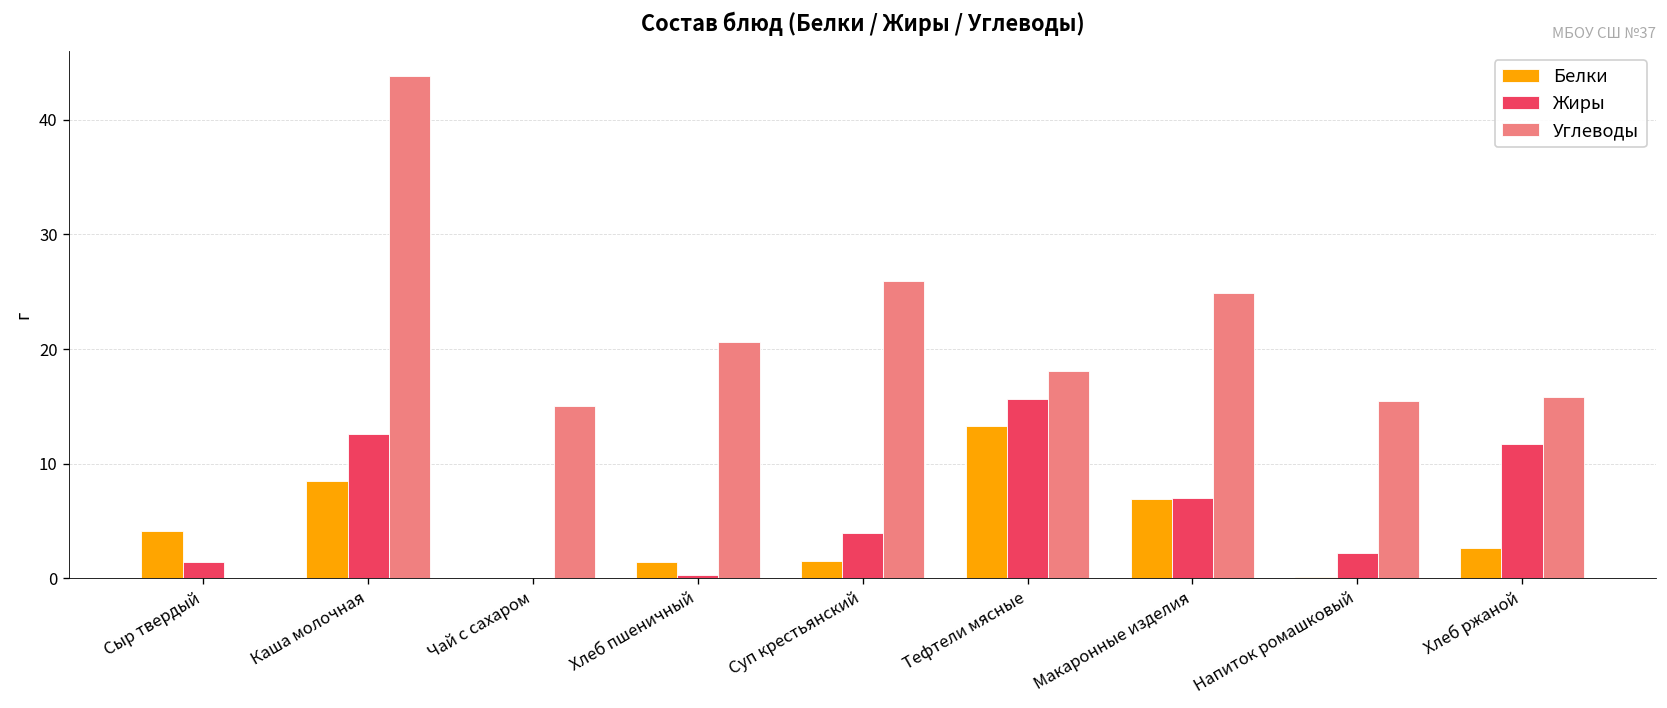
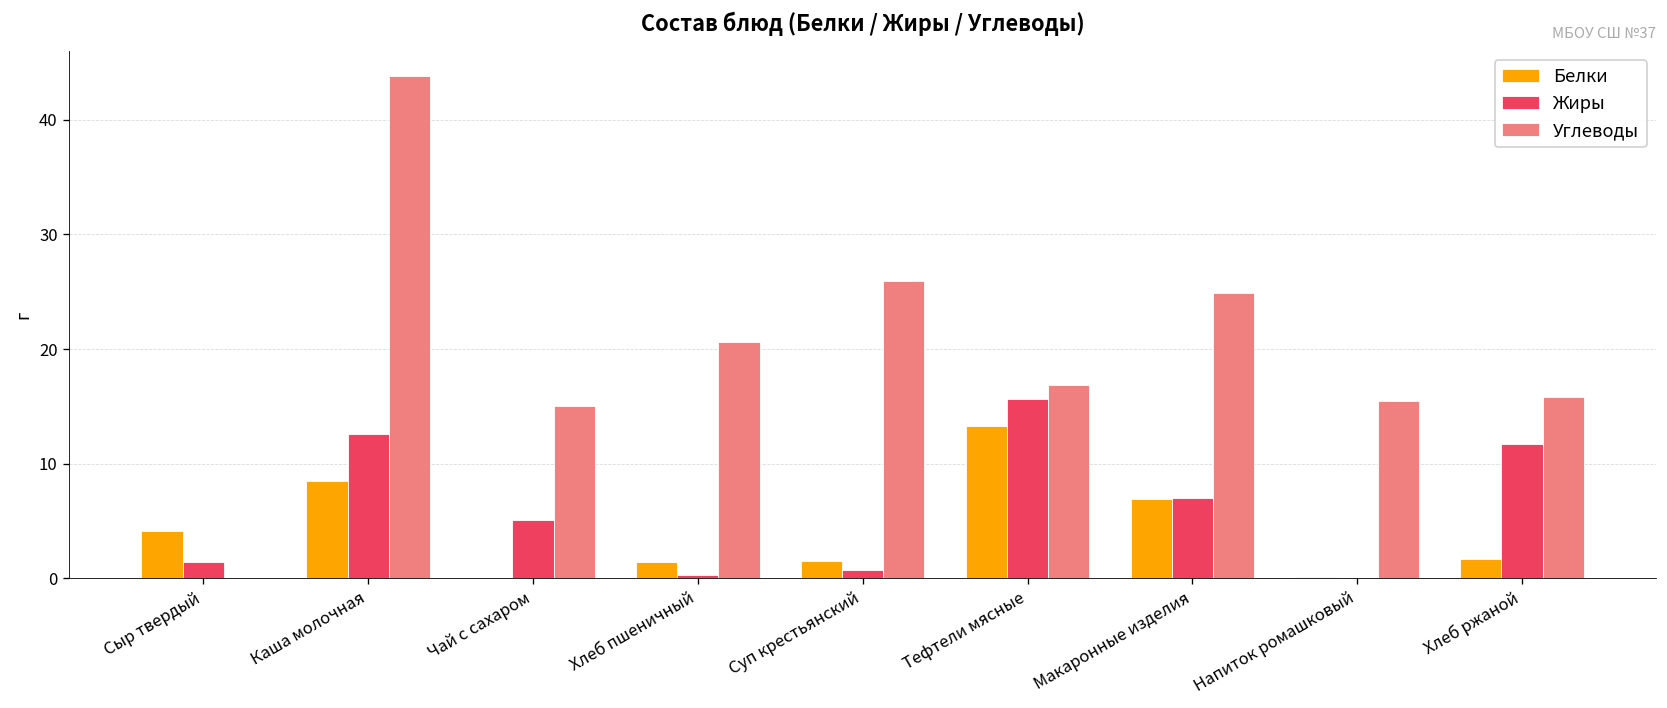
  {
    "Белки": {
      "Сыр твердый": 4,
      "Каша молочная": 9,
      "Хлеб пшеничный": 1,
      "Суп крестьянский": 2,
      "Тефтели мясные": 13,
      "Макаронные изделия": 7,
-     "Хлеб ржаной": 3
+     "Хлеб ржаной": 2
    },
    "Жиры": {
      "Сыр твердый": 1,
      "Каша молочная": 13,
-     "Чай с сахаром": 0,
+     "Чай с сахаром": 5,
      "Хлеб пшеничный": 0,
-     "Суп крестьянский": 4,
+     "Суп крестьянский": 1,
      "Тефтели мясные": 16,
      "Макаронные изделия": 7,
-     "Напиток ромашковый": 2,
+     "Напиток ромашковый": 0,
      "Хлеб ржаной": 12
    },
    "Углеводы": {
      "Сыр твердый": 0,
      "Каша молочная": 44,
      "Чай с сахаром": 15,
      "Хлеб пшеничный": 21,
      "Суп крестьянский": 26,
-     "Тефтели мясные": 18,
+     "Тефтели мясные": 17,
      "Макаронные изделия": 25,
      "Напиток ромашковый": 16,
      "Хлеб ржаной": 16
    }
  }
